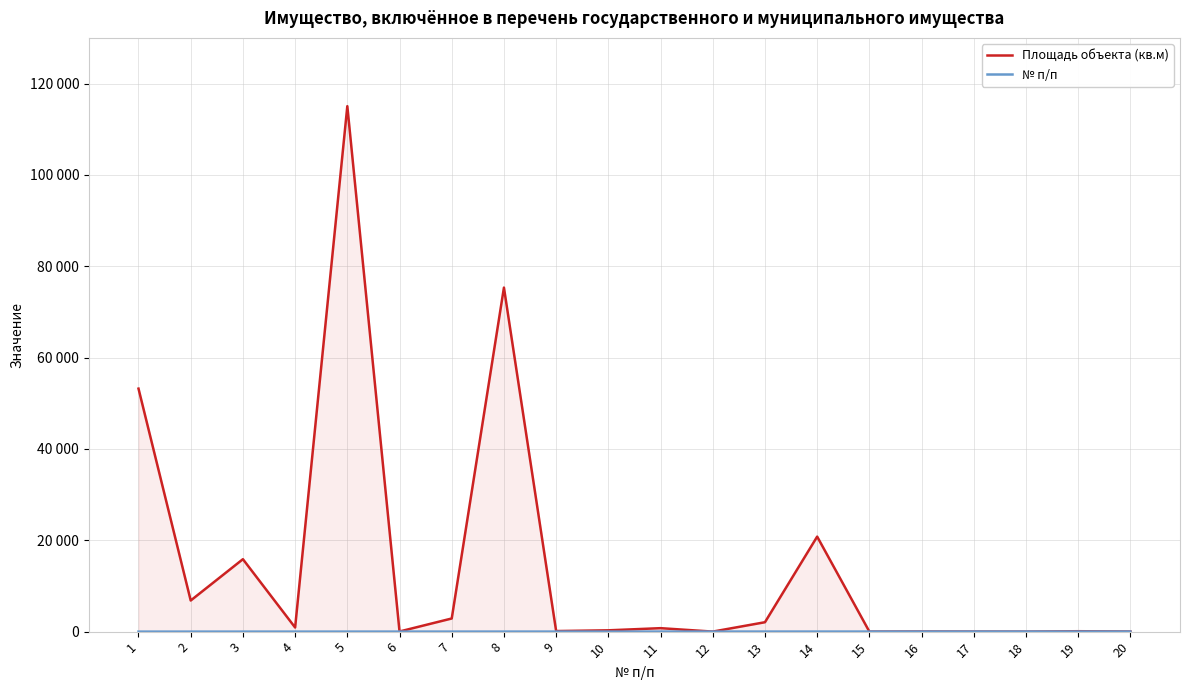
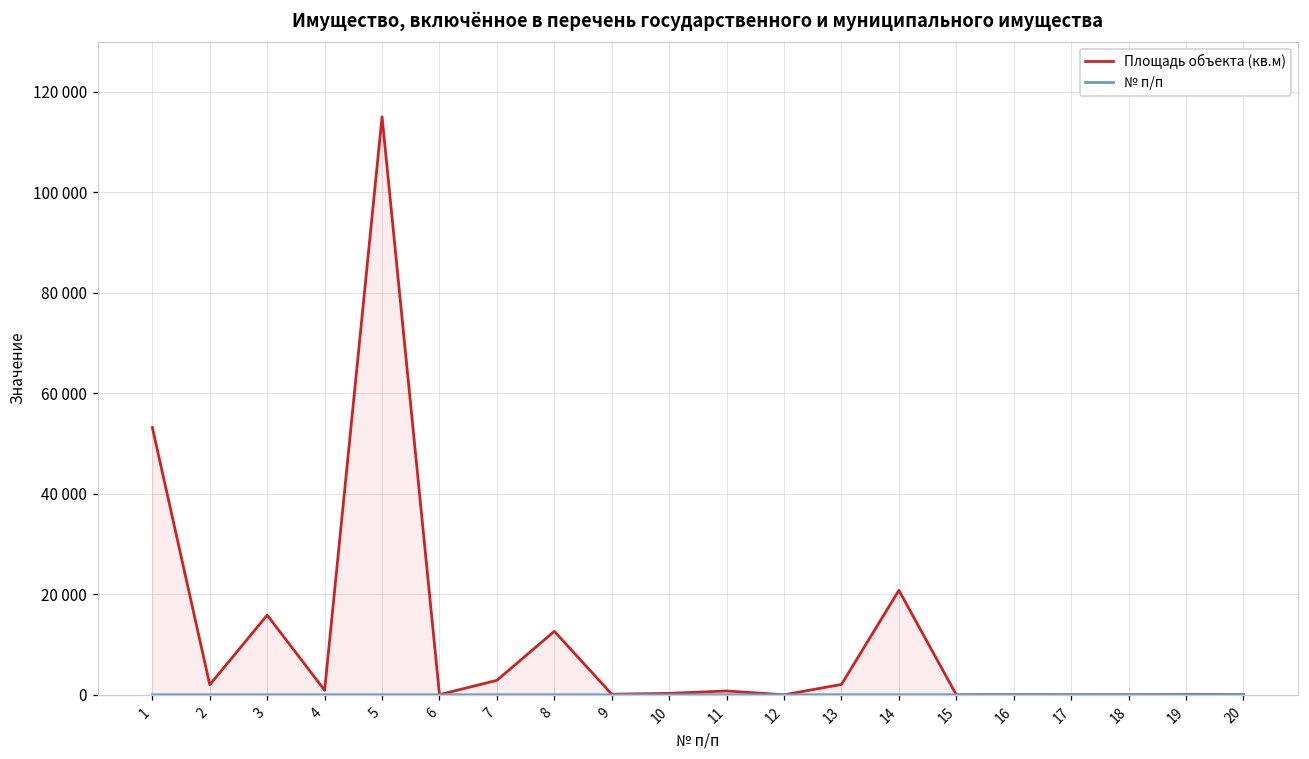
  {
    "Площадь объекта (кв.м)": {
      "1": 53000,
-     "2": 7000,
+     "2": 2000,
      "3": 16000,
      "4": 1000,
      "5": 115000,
      "7": 3000,
-     "8": 75000,
+     "8": 13000,
      "11": 1000,
      "13": 2000,
      "14": 21000
    },
    "№ п/п": {
      "1": 0,
      "2": 0,
      "3": 0,
      "4": 0,
      "5": 0,
      "7": 0,
      "8": 0,
      "11": 0,
      "13": 0,
      "14": 0
    }
  }
